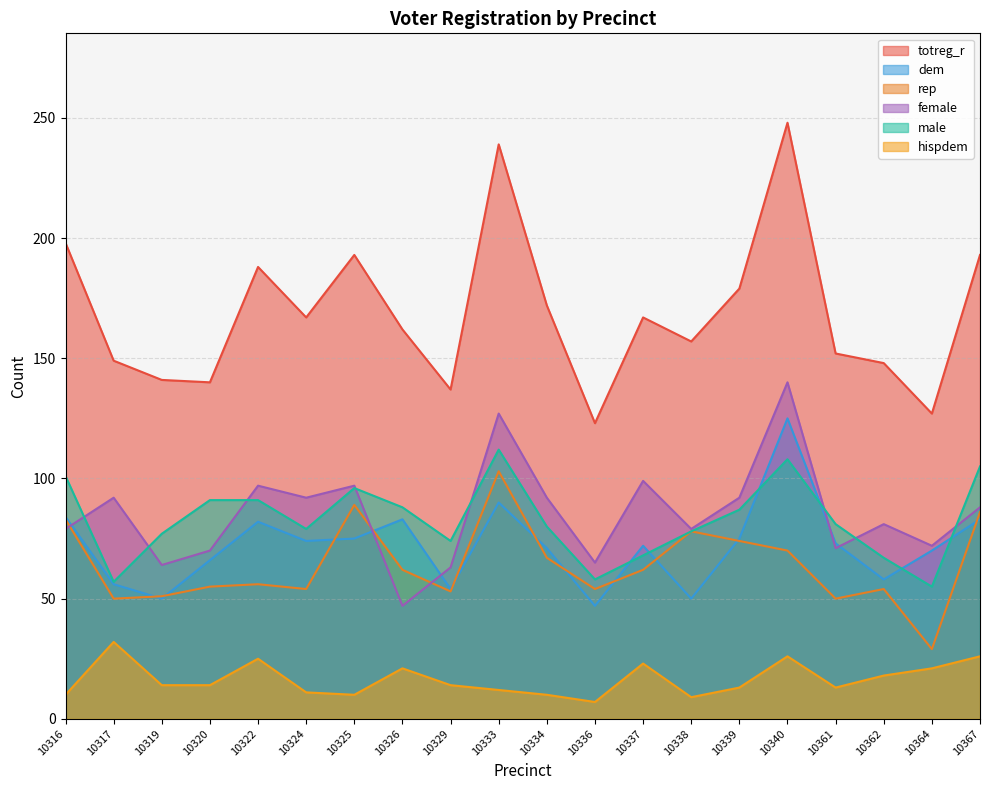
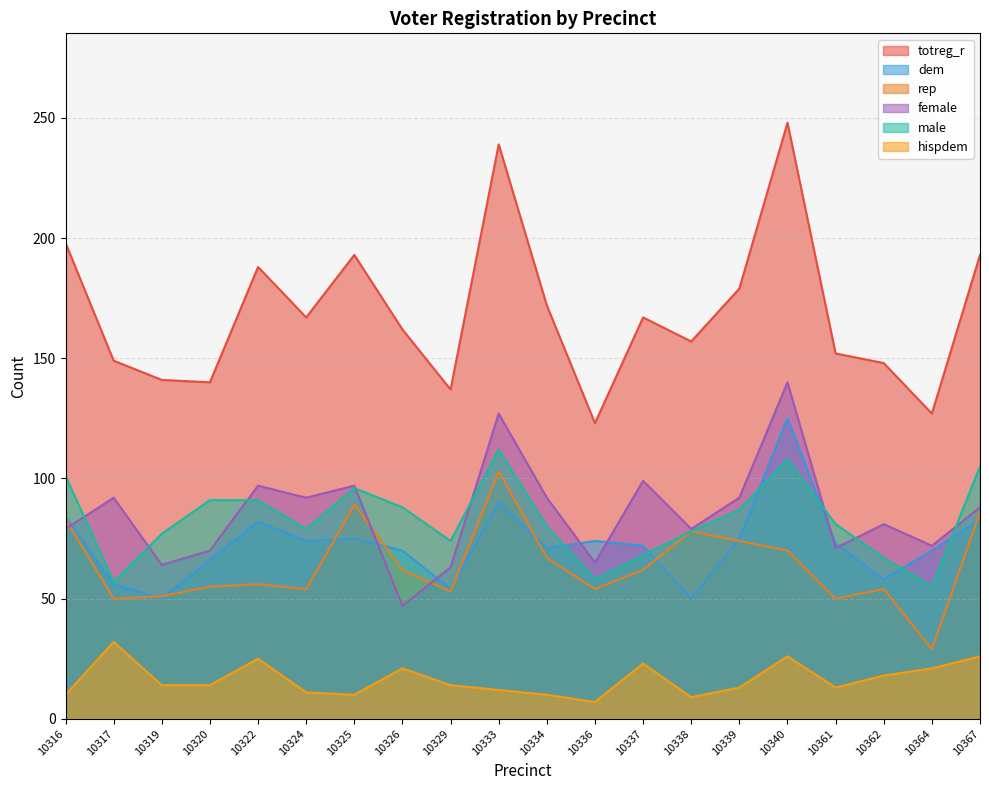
  {
    "dem": {
      "10320": 66,
      "10322": 82,
      "10324": 74,
      "10325": 75,
-     "10326": 83,
+     "10326": 70,
      "10333": 90,
      "10334": 71,
-     "10336": 47,
+     "10336": 74,
      "10337": 72,
      "10338": 50,
      "10340": 125,
      "10361": 73,
      "10362": 58,
      "10364": 70,
      "10367": 83
    },
    "female": {
      "10316": 79,
      "10317": 92,
      "10319": 64,
      "10320": 70,
      "10322": 97,
      "10324": 92,
      "10326": 47,
      "10329": 63,
      "10333": 127,
      "10334": 92,
      "10336": 65,
      "10337": 99,
      "10339": 92,
      "10340": 140,
      "10361": 71,
      "10362": 81,
      "10364": 72,
      "10367": 88
    },
    "male": {
      "10316": 101,
      "10319": 77,
      "10320": 91,
      "10322": 91,
      "10324": 79,
      "10326": 88,
      "10329": 74,
      "10333": 112,
      "10334": 80,
      "10336": 58,
      "10337": 68,
      "10339": 87,
      "10340": 108,
      "10361": 81,
      "10362": 67,
      "10364": 55,
      "10367": 105
    }
  }
